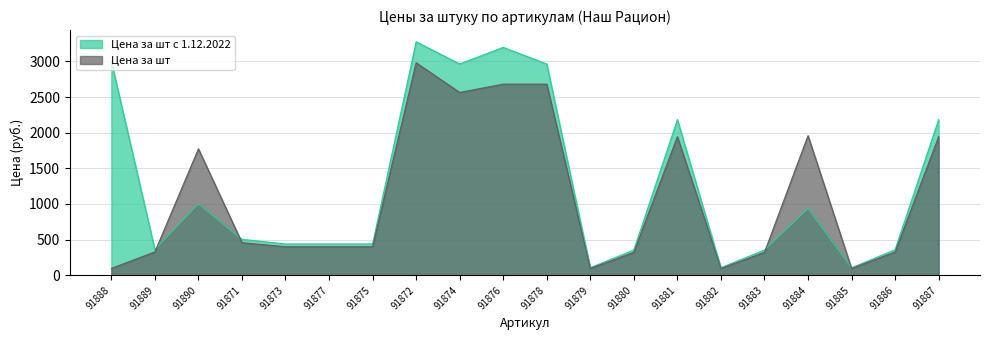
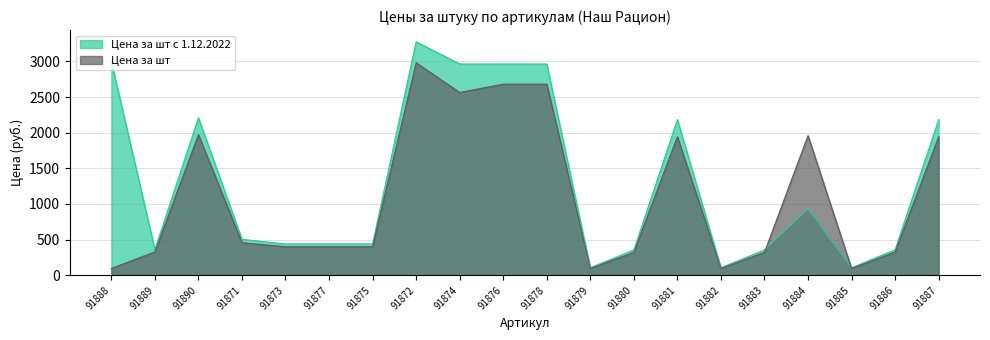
  {
    "Цена за шт с 1.12.2022": {
-     "91890": 1000,
+     "91890": 2200,
      "91871": 500,
      "91873": 400,
      "91877": 400,
      "91875": 400,
      "91872": 3300,
      "91874": 3000,
-     "91876": 3200,
+     "91876": 3000,
      "91878": 3000,
      "91881": 2200,
      "91884": 900,
      "91887": 2200
    },
    "Цена за шт": {
      "91888": 100,
-     "91890": 1800,
+     "91890": 2000,
      "91871": 500,
      "91873": 400,
      "91877": 400,
      "91875": 400,
      "91872": 3000,
      "91874": 2600,
      "91876": 2700,
      "91878": 2700,
      "91881": 1900,
      "91884": 2000,
      "91887": 1900
    }
  }
